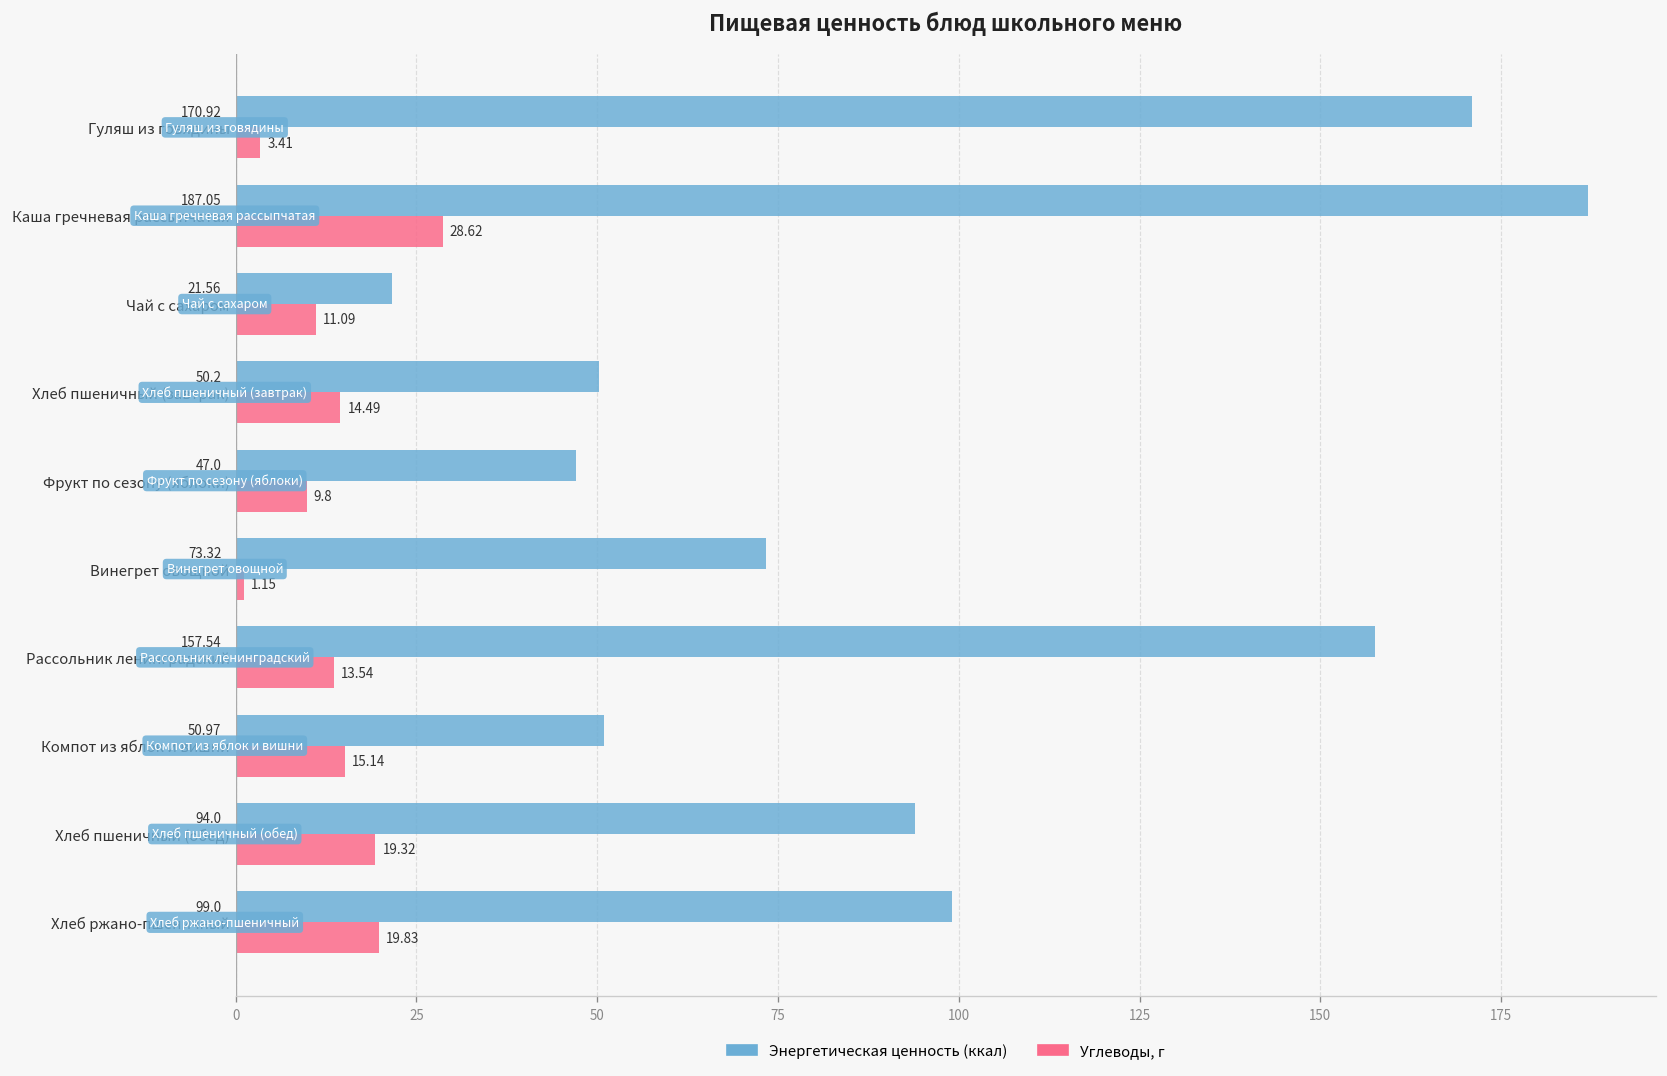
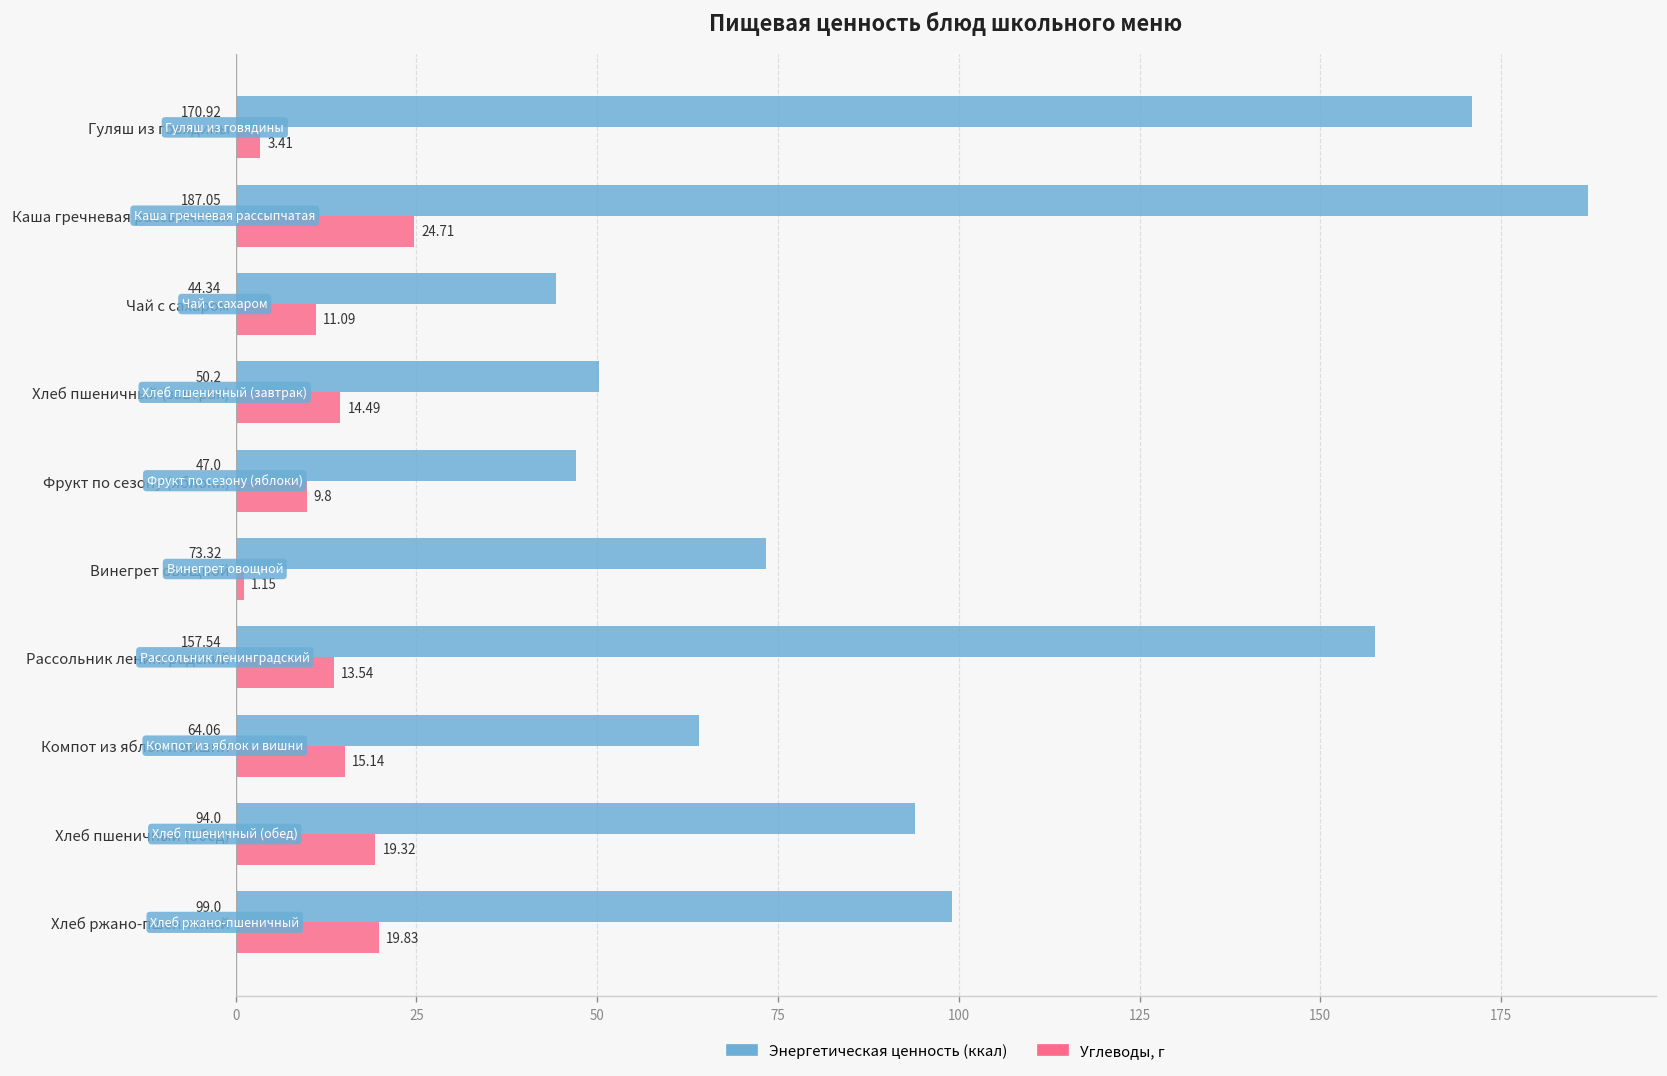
  {
    "Энергетическая ценность (ккал)": {
-     "Чай с сахаром": 21.56,
-     "Компот из яблок и вишни": 50.97
+     "Чай с сахаром": 44.34,
+     "Компот из яблок и вишни": 64.06
    },
    "Углеводы, г": {
-     "Каша гречневая рассыпчатая": 28.62,
+     "Каша гречневая рассыпчатая": 24.71,
      "Чай с сахаром": 11.09,
      "Хлеб пшеничный (завтрак)": 14.49,
      "Фрукт по сезону (яблоки)": 9.8,
      "Рассольник ленинградский": 13.54,
      "Компот из яблок и вишни": 15.14,
      "Хлеб пшеничный (обед)": 19.32,
      "Хлеб ржано-пшеничный": 19.83
    }
  }
